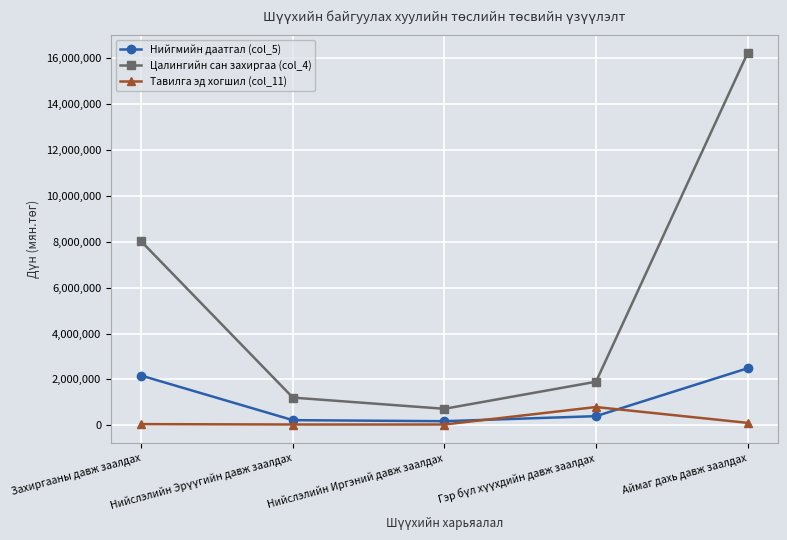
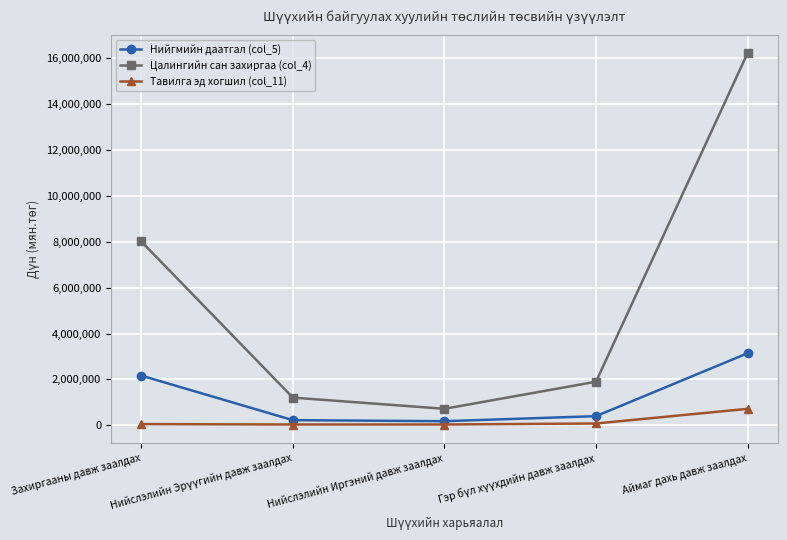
  {
    "Нийгмийн даатгал (col_5)": {
      "Захиргааны давж заалдах": "2,200,000",
      "Нийслэлийн Эрүүгийн давж заалдах": "200,000",
      "Нийслэлийн Иргэний давж заалдах": "200,000",
      "Гэр бүл хүүхдийн давж заалдах": "400,000",
-     "Аймаг дахь давж заалдах": "2,500,000"
+     "Аймаг дахь давж заалдах": "3,100,000"
    },
    "Цалингийн сан захиргаа (col_4)": {
      "Захиргааны давж заалдах": "8,000,000",
      "Нийслэлийн Эрүүгийн давж заалдах": "1,200,000",
      "Нийслэлийн Иргэний давж заалдах": "700,000",
      "Гэр бүл хүүхдийн давж заалдах": "1,900,000",
      "Аймаг дахь давж заалдах": "16,200,000"
    },
    "Тавилга эд хогшил (col_11)": {
      "Захиргааны давж заалдах": "100,000",
      "Нийслэлийн Эрүүгийн давж заалдах": "0",
      "Нийслэлийн Иргэний давж заалдах": "0",
-     "Гэр бүл хүүхдийн давж заалдах": "800,000",
-     "Аймаг дахь давж заалдах": "100,000"
+     "Гэр бүл хүүхдийн давж заалдах": "100,000",
+     "Аймаг дахь давж заалдах": "700,000"
    }
  }
